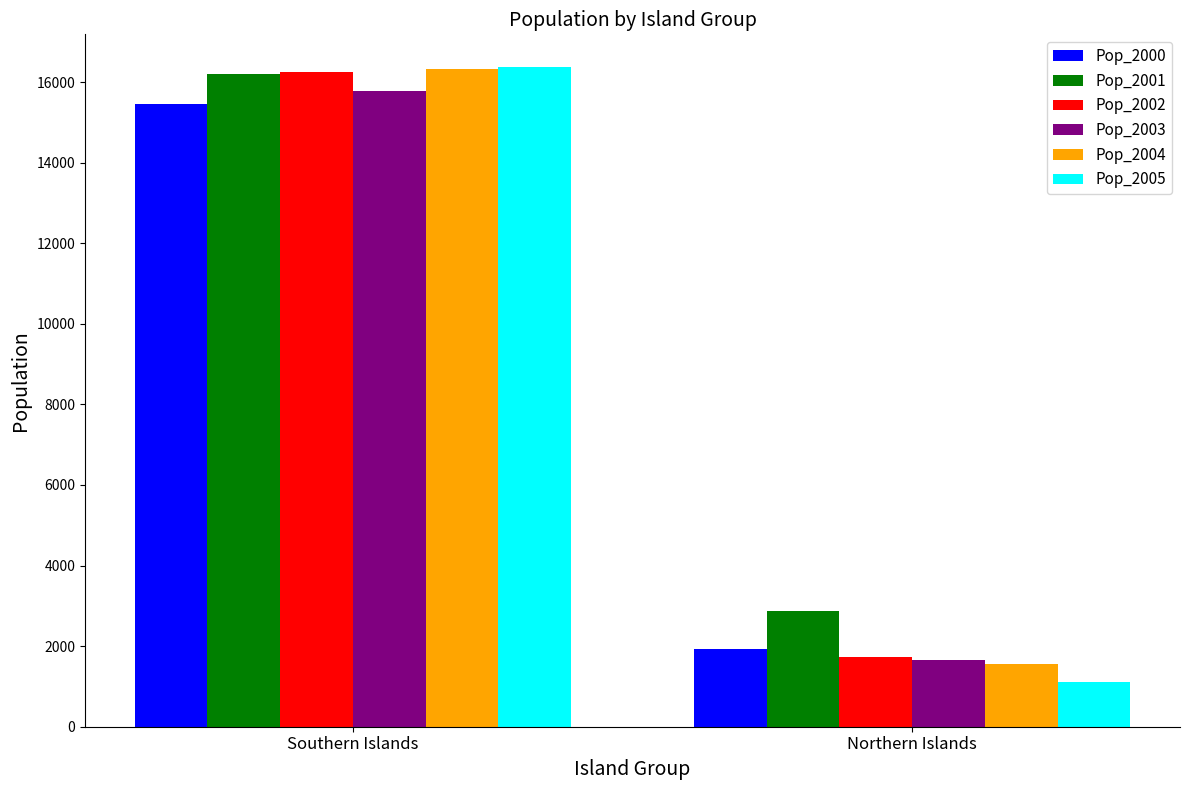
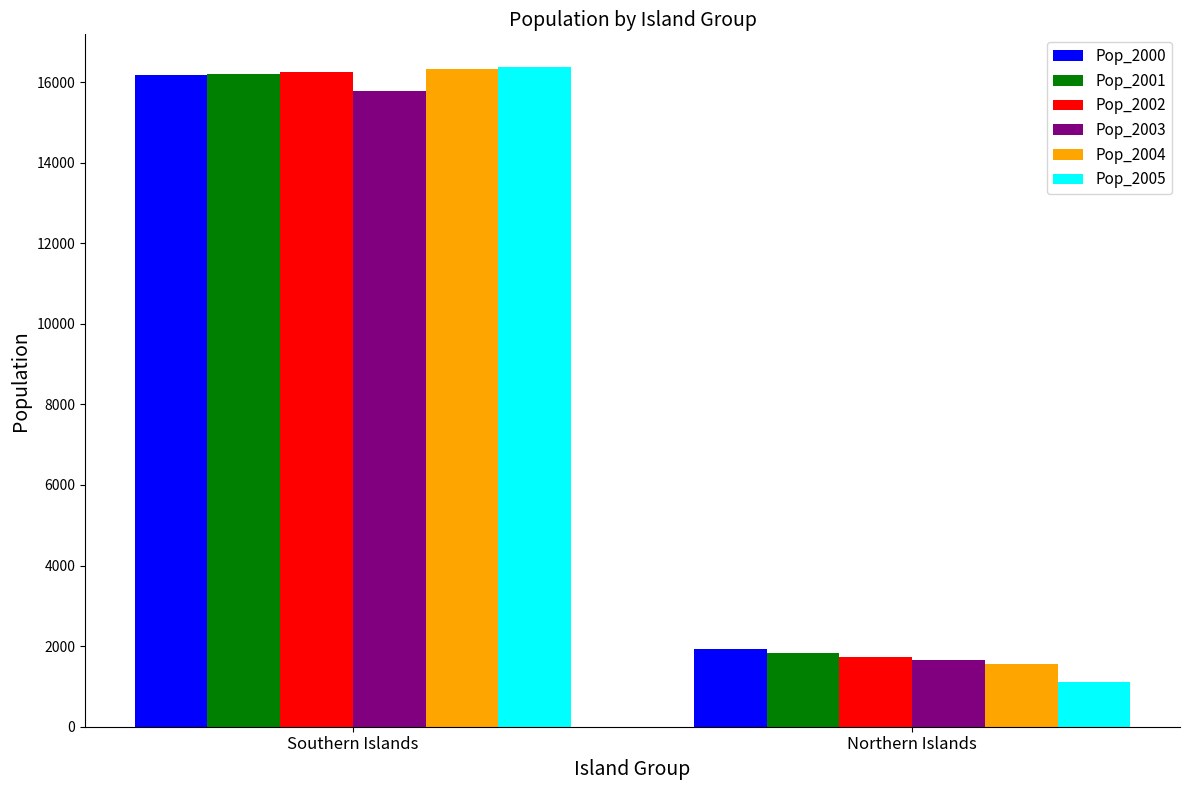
  {
    "Pop_2000": {
-     "Southern Islands": 15500,
+     "Southern Islands": 16200,
      "Northern Islands": 1900
    },
    "Pop_2001": {
      "Southern Islands": 16200,
-     "Northern Islands": 2900
+     "Northern Islands": 1800
    },
    "Pop_2002": {
      "Southern Islands": 16200,
      "Northern Islands": 1700
    },
    "Pop_2003": {
      "Southern Islands": 15800,
      "Northern Islands": 1600
    },
    "Pop_2004": {
      "Southern Islands": 16300,
      "Northern Islands": 1600
    },
    "Pop_2005": {
      "Southern Islands": 16400,
      "Northern Islands": 1100
    }
  }
